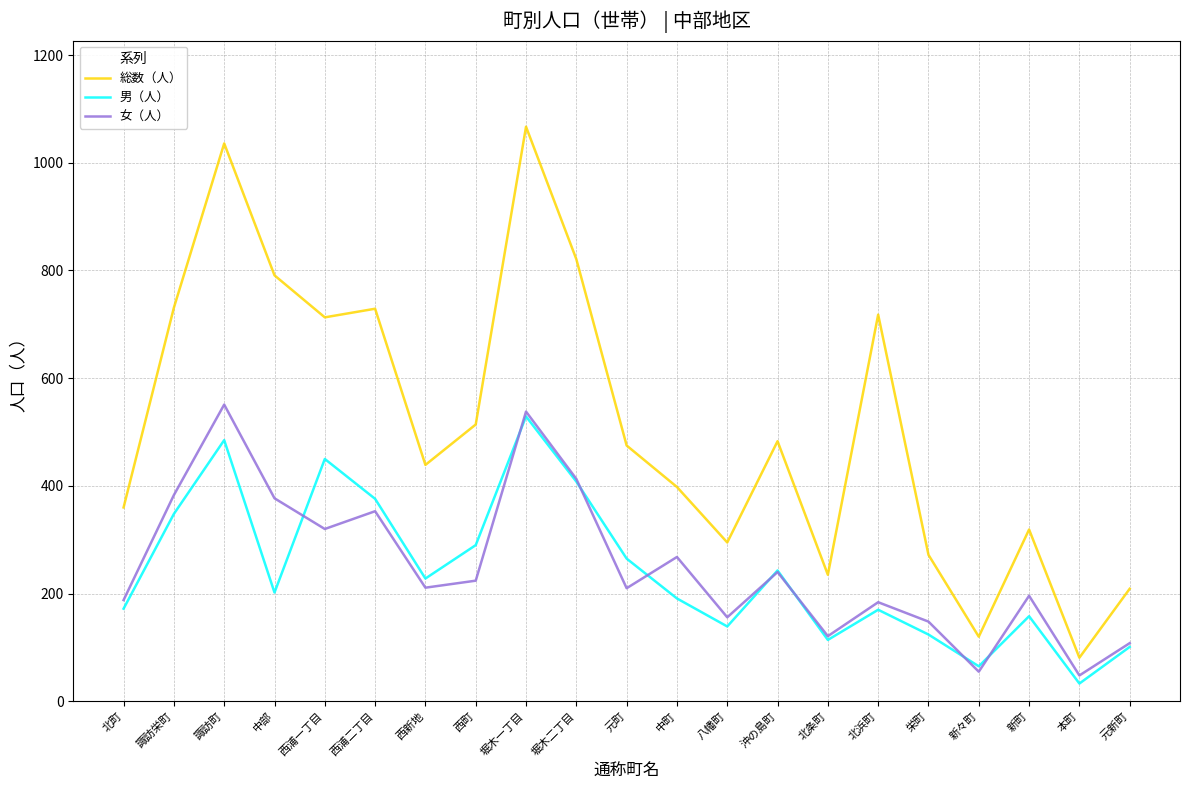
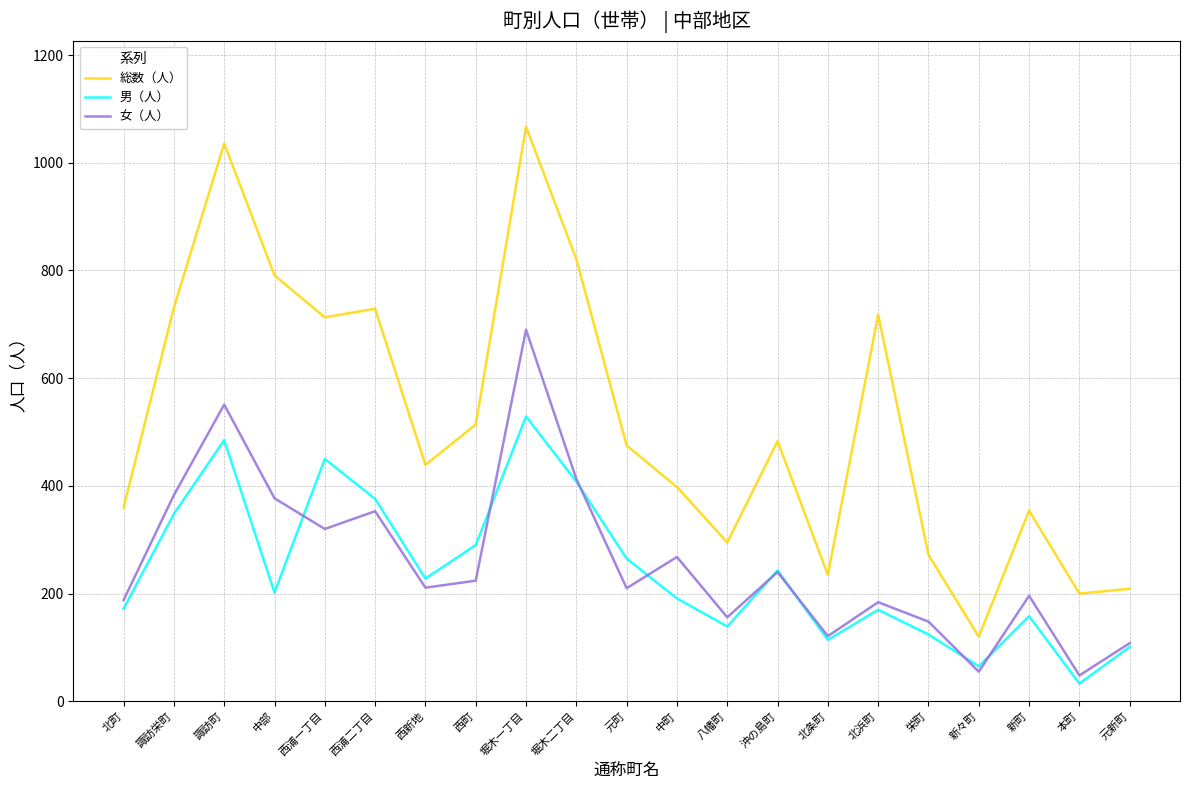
  {
    "総数（人）": {
      "北町": 360,
      "諏訪栄町": 730,
      "諏訪町": 1040,
      "中部": 790,
      "西浦一丁目": 710,
      "西浦二丁目": 730,
      "西新地": 440,
      "西町": 510,
      "堀木一丁目": 1070,
      "堀木二丁目": 820,
      "元町": 480,
      "中町": 400,
      "八幡町": 300,
      "沖の島町": 480,
      "北条町": 240,
      "北浜町": 720,
      "栄町": 270,
      "新々町": 120,
-     "新町": 320,
-     "本町": 80,
+     "新町": 350,
+     "本町": 200,
      "元新町": 210
    },
    "男（人）": {
      "北町": 170,
      "諏訪栄町": 350,
      "諏訪町": 490,
      "中部": 200,
      "西浦一丁目": 450,
      "西浦二丁目": 380,
      "西新地": 230,
      "西町": 290,
      "堀木一丁目": 530,
      "堀木二丁目": 410,
      "元町": 270,
      "中町": 190,
      "八幡町": 140,
      "北条町": 110,
      "北浜町": 170,
      "栄町": 120,
      "新々町": 70,
      "新町": 160,
      "本町": 30,
      "元新町": 100
    },
    "女（人）": {
      "北町": 190,
      "諏訪栄町": 380,
      "諏訪町": 550,
      "中部": 380,
      "西浦一丁目": 320,
      "西浦二丁目": 350,
      "西新地": 210,
      "西町": 220,
-     "堀木一丁目": 540,
+     "堀木一丁目": 690,
      "堀木二丁目": 410,
      "元町": 210,
      "中町": 270,
      "八幡町": 160,
      "北条町": 120,
      "北浜町": 180,
      "栄町": 150,
      "新々町": 60,
      "新町": 200,
      "本町": 50,
      "元新町": 110
    }
  }
